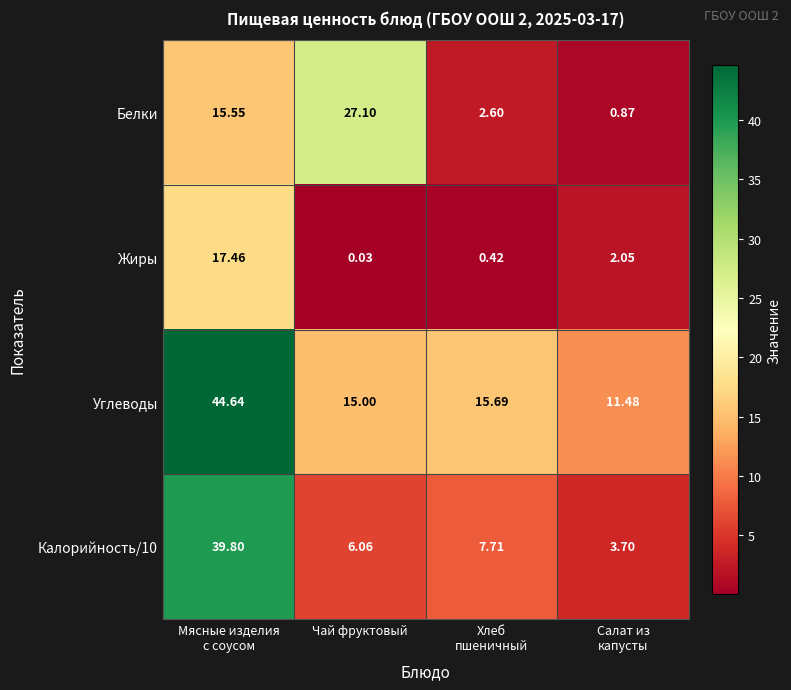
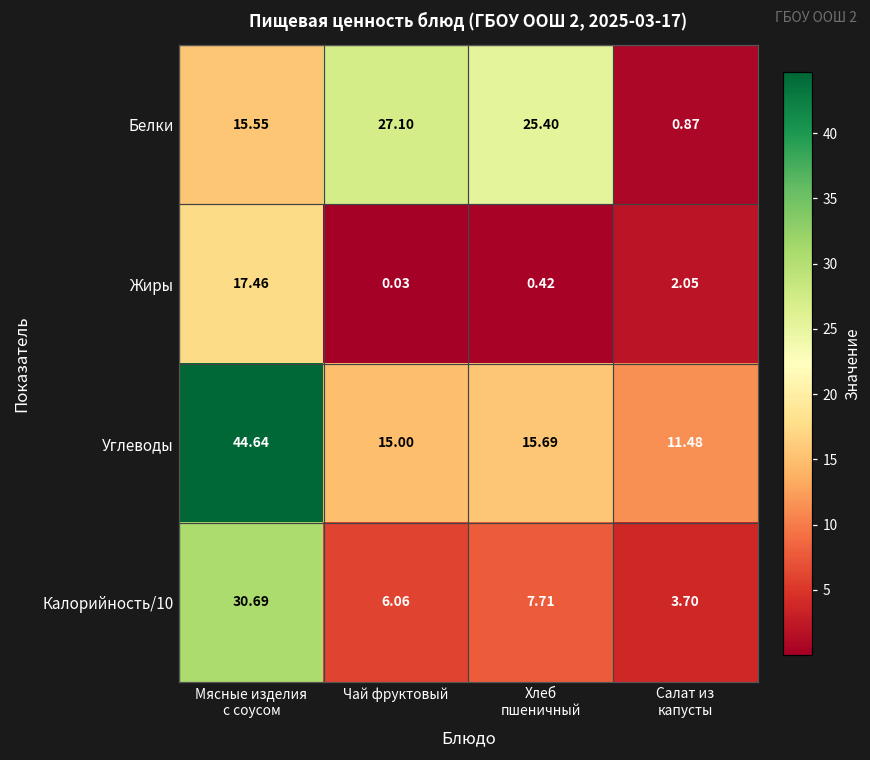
  {
    "Белки": {
      "Мясные изделия с соусом": 15.55,
      "Чай фруктовый": 27.10,
-     "Хлеб пшеничный": 2.60,
+     "Хлеб пшеничный": 25.40,
      "Салат из капусты": 0.87
    },
    "Жиры": {
      "Мясные изделия с соусом": 17.46,
      "Чай фруктовый": 0.03,
      "Хлеб пшеничный": 0.42,
      "Салат из капусты": 2.05
    },
    "Углеводы": {
      "Мясные изделия с соусом": 44.64,
      "Чай фруктовый": 15.00,
      "Хлеб пшеничный": 15.69,
      "Салат из капусты": 11.48
    },
    "Калорийность/10": {
-     "Мясные изделия с соусом": 39.80,
+     "Мясные изделия с соусом": 30.69,
      "Чай фруктовый": 6.06,
      "Хлеб пшеничный": 7.71,
      "Салат из капусты": 3.70
    }
  }
